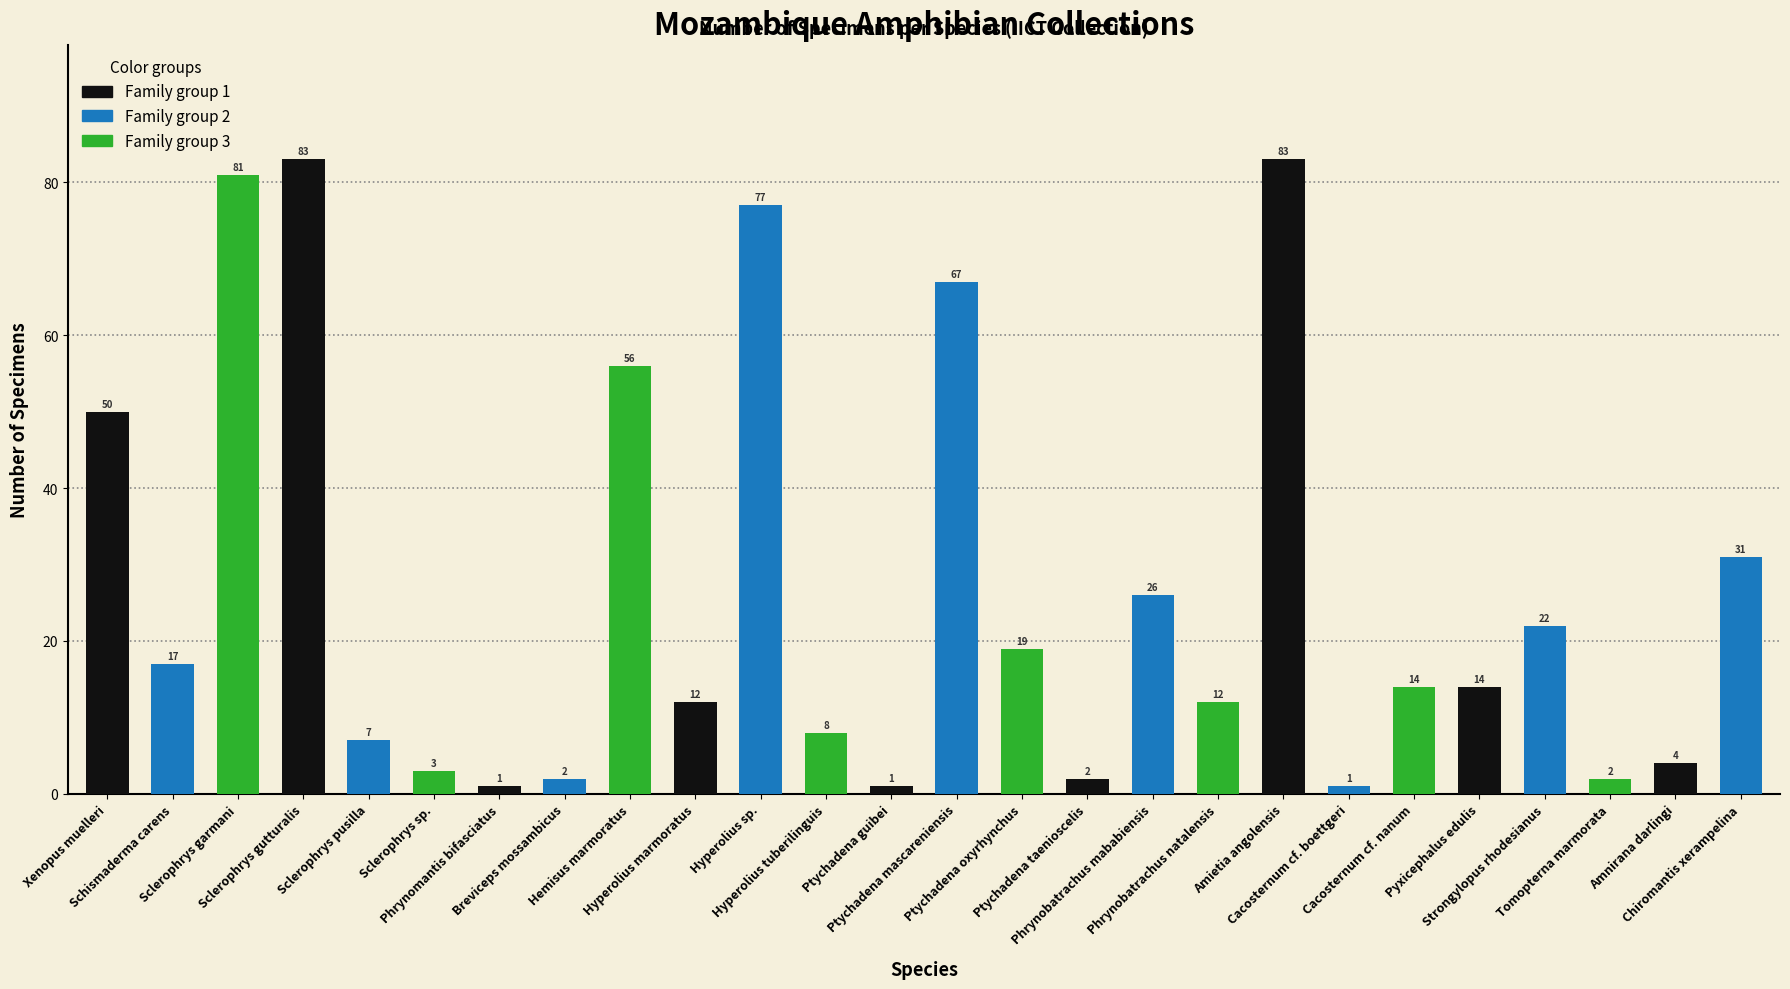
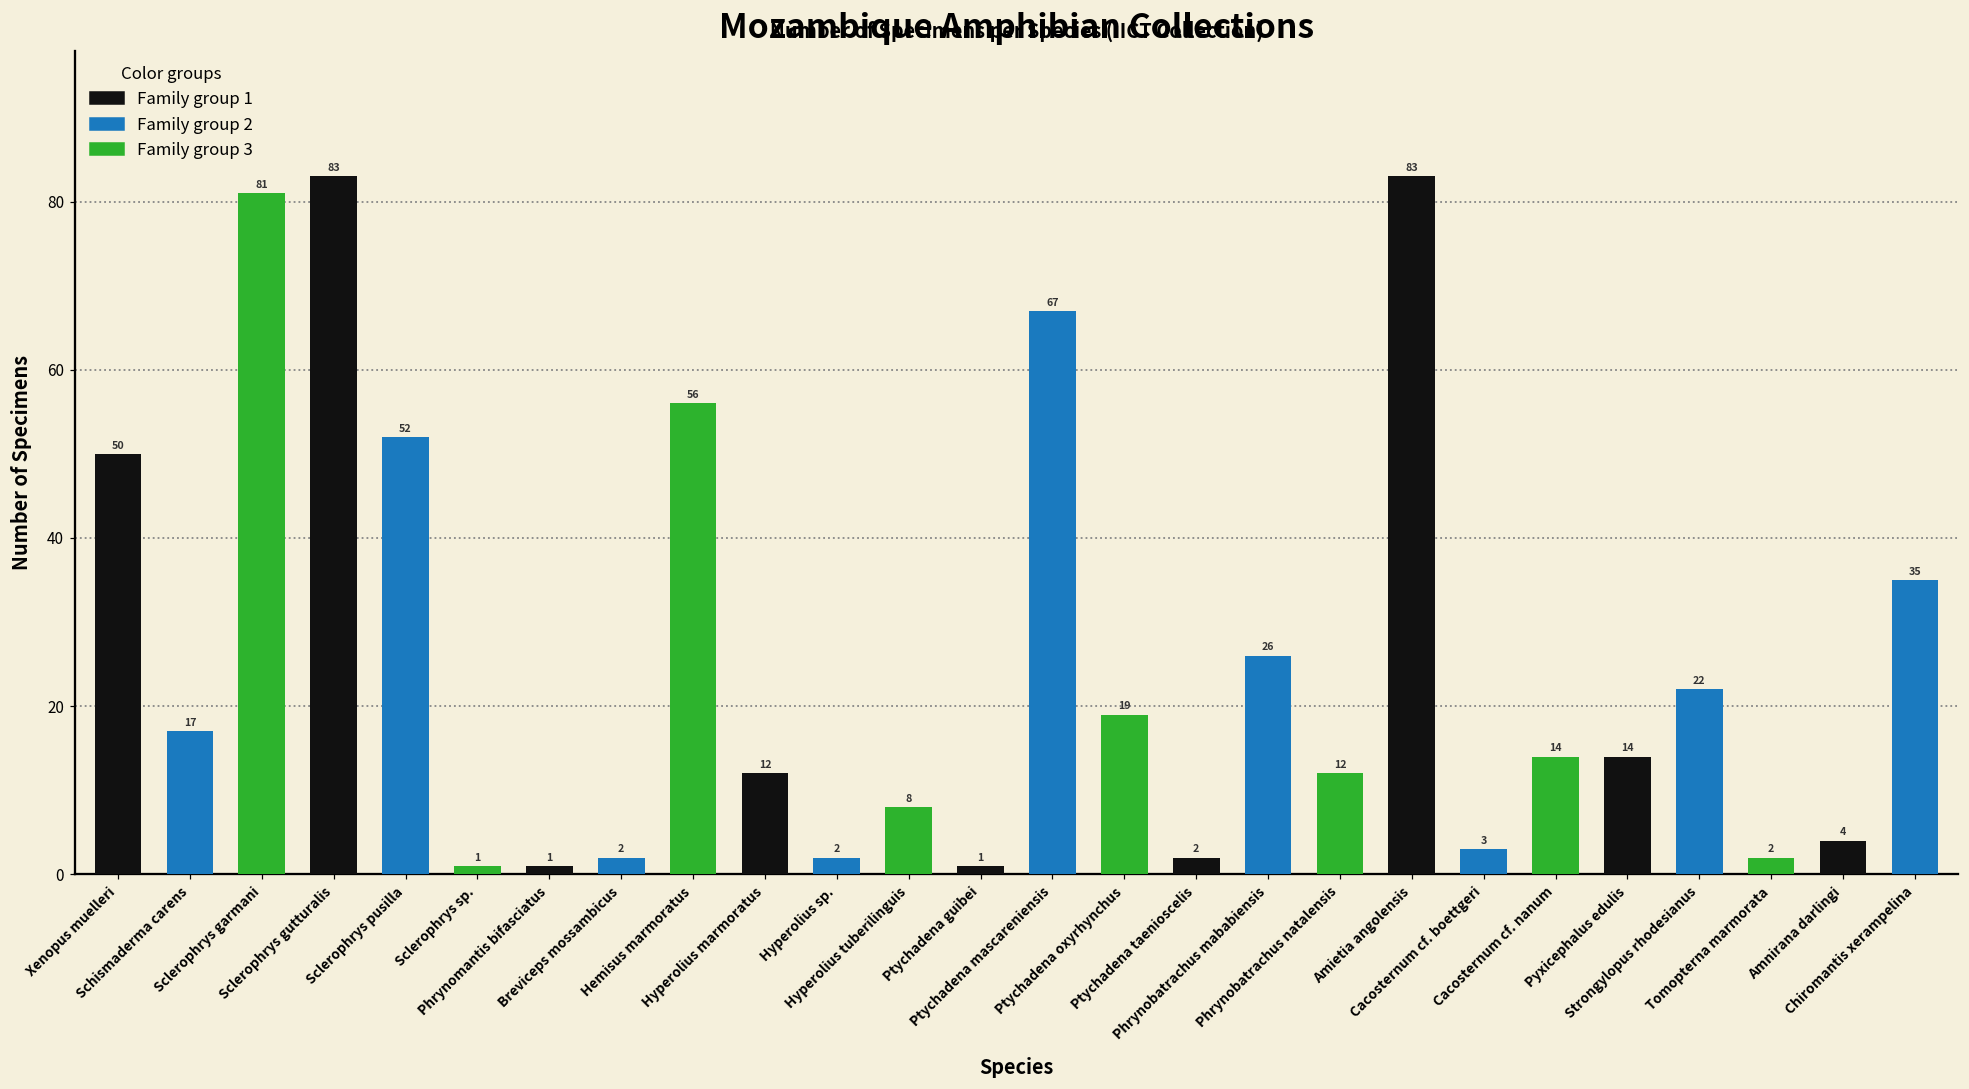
  {
    "Xenopus muelleri": 50,
    "Schismaderma carens": 17,
    "Sclerophrys garmani": 81,
    "Sclerophrys gutturalis": 83,
-   "Sclerophrys pusilla": 7,
-   "Sclerophrys sp.": 3,
+   "Sclerophrys pusilla": 52,
+   "Sclerophrys sp.": 1,
    "Phrynomantis bifasciatus": 1,
    "Breviceps mossambicus": 2,
    "Hemisus marmoratus": 56,
    "Hyperolius marmoratus": 12,
-   "Hyperolius sp.": 77,
+   "Hyperolius sp.": 2,
    "Hyperolius tuberilinguis": 8,
    "Ptychadena guibei": 1,
    "Ptychadena mascareniensis": 67,
    "Ptychadena oxyrhynchus": 19,
    "Ptychadena taenioscelis": 2,
    "Phrynobatrachus mababiensis": 26,
    "Phrynobatrachus natalensis": 12,
    "Amietia angolensis": 83,
-   "Cacosternum cf. boettgeri": 1,
+   "Cacosternum cf. boettgeri": 3,
    "Cacosternum cf. nanum": 14,
    "Pyxicephalus edulis": 14,
    "Strongylopus rhodesianus": 22,
    "Tomopterna marmorata": 2,
    "Amnirana darlingi": 4,
-   "Chiromantis xerampelina": 31
+   "Chiromantis xerampelina": 35
  }
